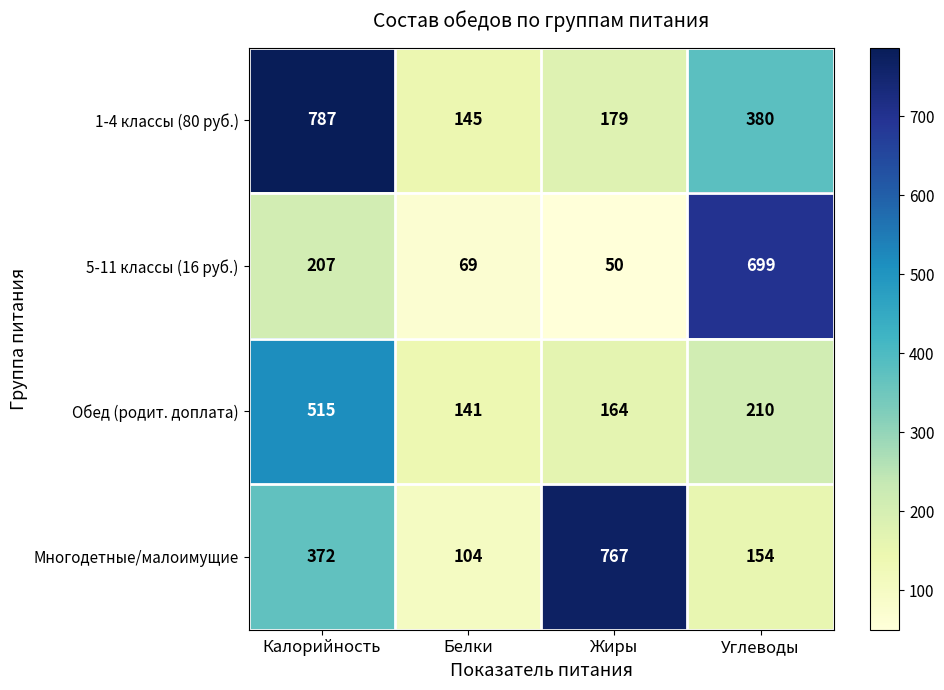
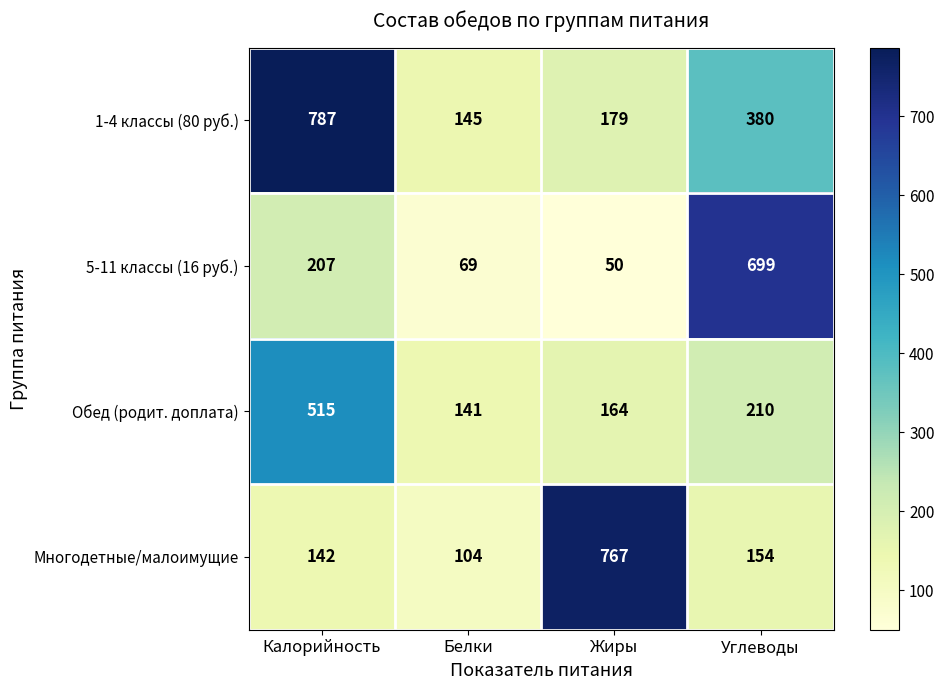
  {
    "1-4 классы (80 руб.)": {
      "Калорийность": 787,
      "Белки": 145,
      "Жиры": 179,
      "Углеводы": 380
    },
    "5-11 классы (16 руб.)": {
      "Калорийность": 207,
      "Белки": 69,
      "Жиры": 50,
      "Углеводы": 699
    },
    "Обед (родит. доплата)": {
      "Калорийность": 515,
      "Белки": 141,
      "Жиры": 164,
      "Углеводы": 210
    },
    "Многодетные/малоимущие": {
-     "Калорийность": 372,
+     "Калорийность": 142,
      "Белки": 104,
      "Жиры": 767,
      "Углеводы": 154
    }
  }
